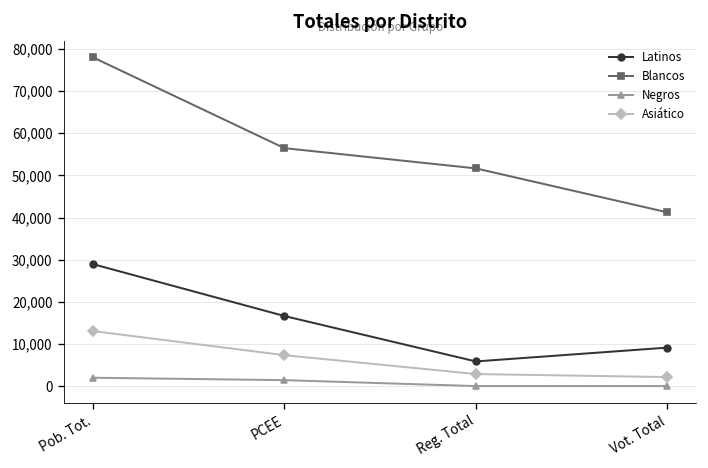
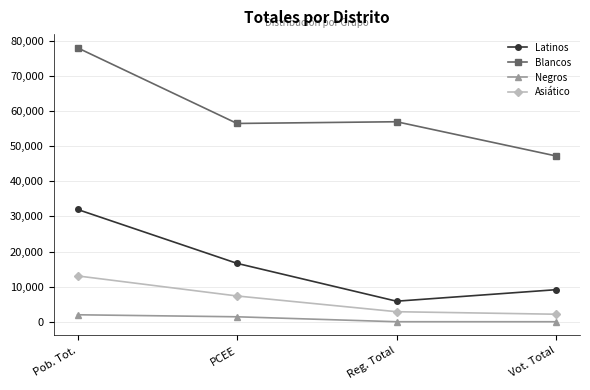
  {
    "Latinos": {
-     "Pob. Tot.": "29,000",
+     "Pob. Tot.": "32,000",
      "PCEE": "17,000",
      "Reg. Total": "6,000",
      "Vot. Total": "9,000"
    },
    "Blancos": {
      "Pob. Tot.": "78,000",
      "PCEE": "56,000",
-     "Reg. Total": "52,000",
-     "Vot. Total": "41,000"
+     "Reg. Total": "57,000",
+     "Vot. Total": "47,000"
    }
  }
